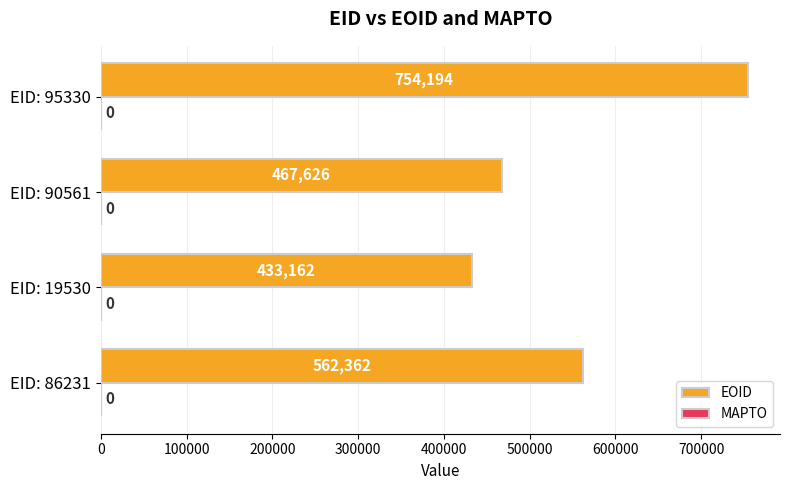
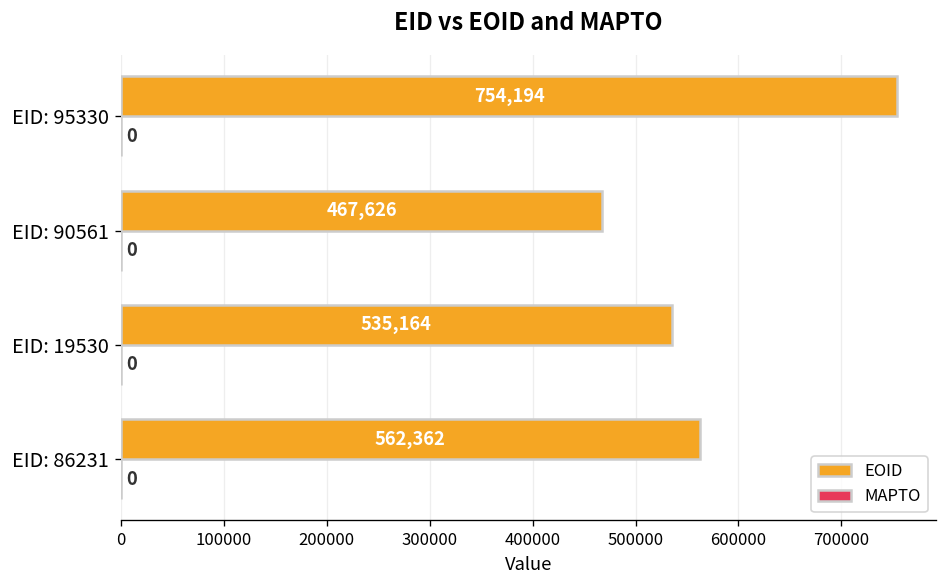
  {
    "EOID": {
      "EID: 95330": "754,194",
      "EID: 90561": "467,626",
-     "EID: 19530": "433,162",
+     "EID: 19530": "535,164",
      "EID: 86231": "562,362"
    },
    "MAPTO": {
      "EID: 95330": "0",
      "EID: 90561": "0",
      "EID: 19530": "0",
      "EID: 86231": "0"
    }
  }
